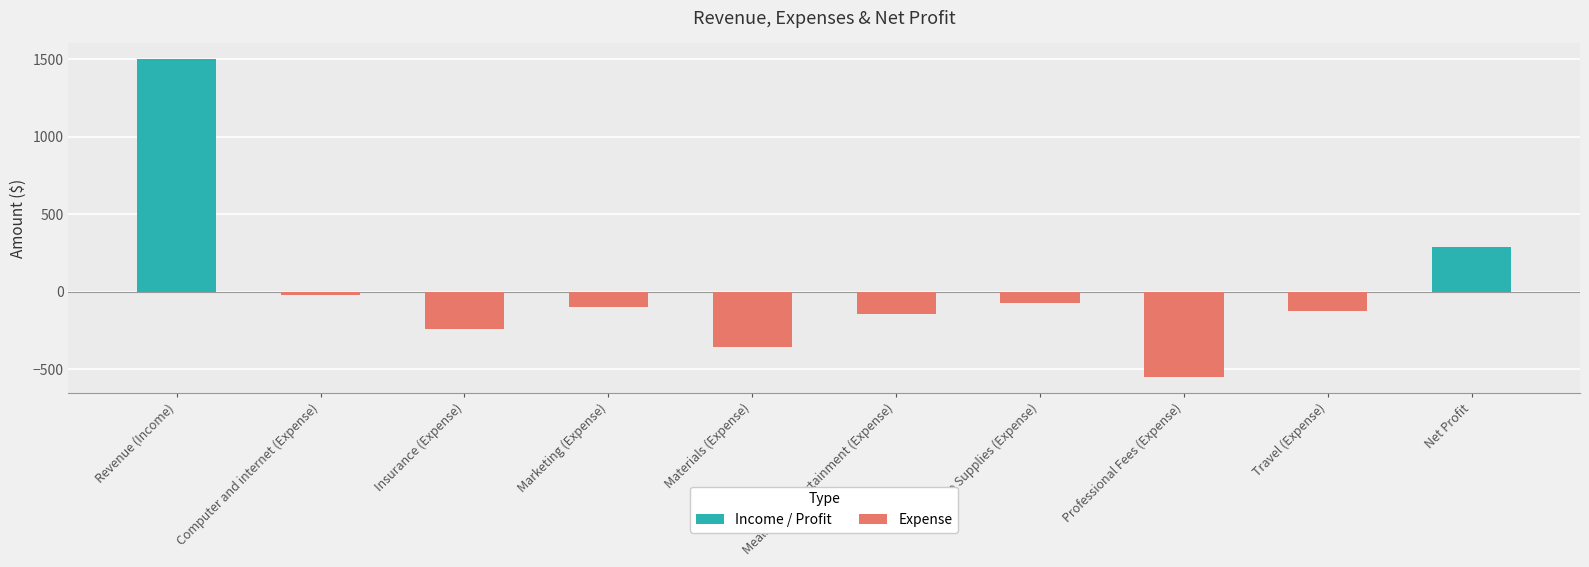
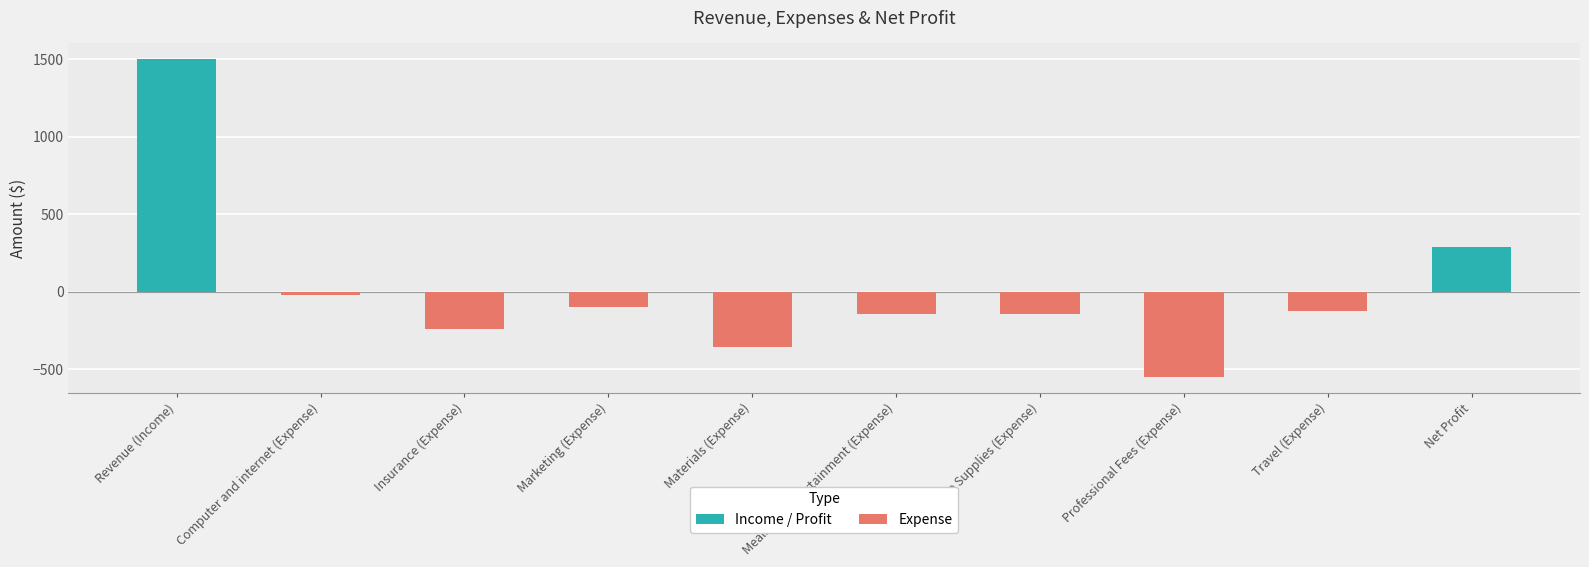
  {
    "Income / Profit": {
      "Revenue (Income)": 1500,
      "Net Profit": 290
    },
    "Expense": {
      "Computer and internet (Expense)": -20,
      "Insurance (Expense)": -240,
      "Marketing (Expense)": -100,
      "Materials (Expense)": -360,
      "Meals and Entertainment (Expense)": -150,
-     "Office Supplies (Expense)": -80,
+     "Office Supplies (Expense)": -140,
      "Professional Fees (Expense)": -550,
      "Travel (Expense)": -130
    }
  }
